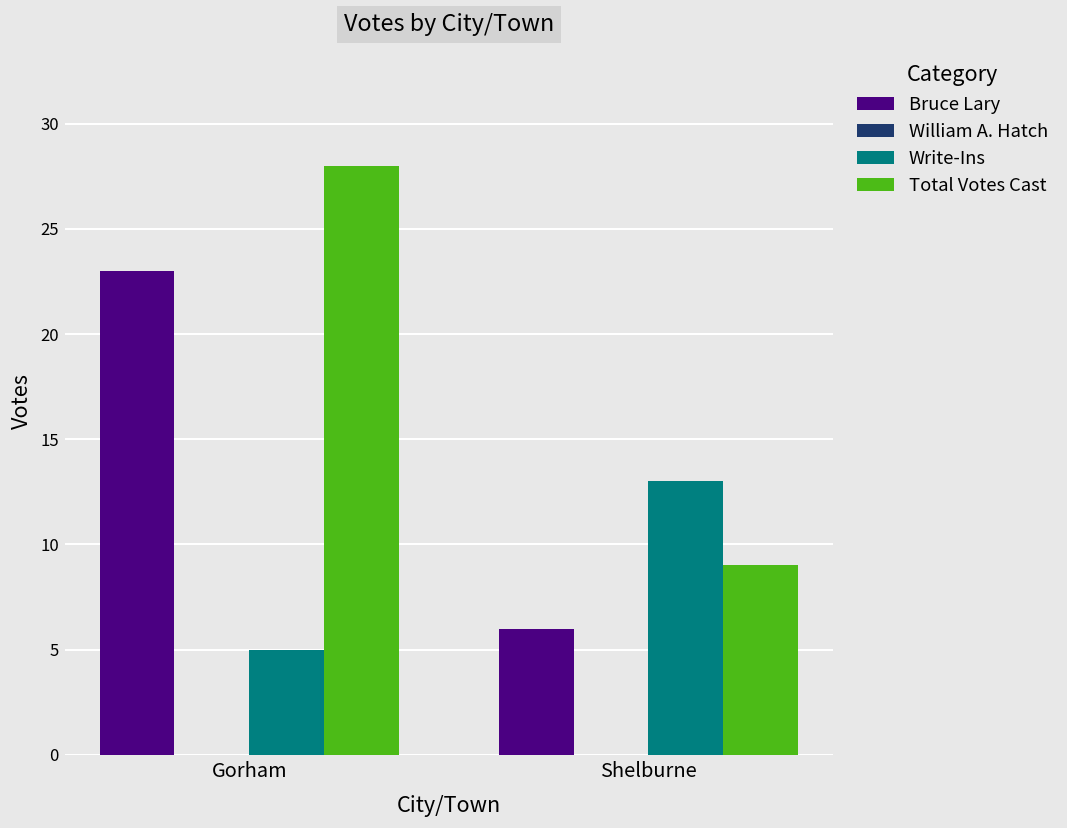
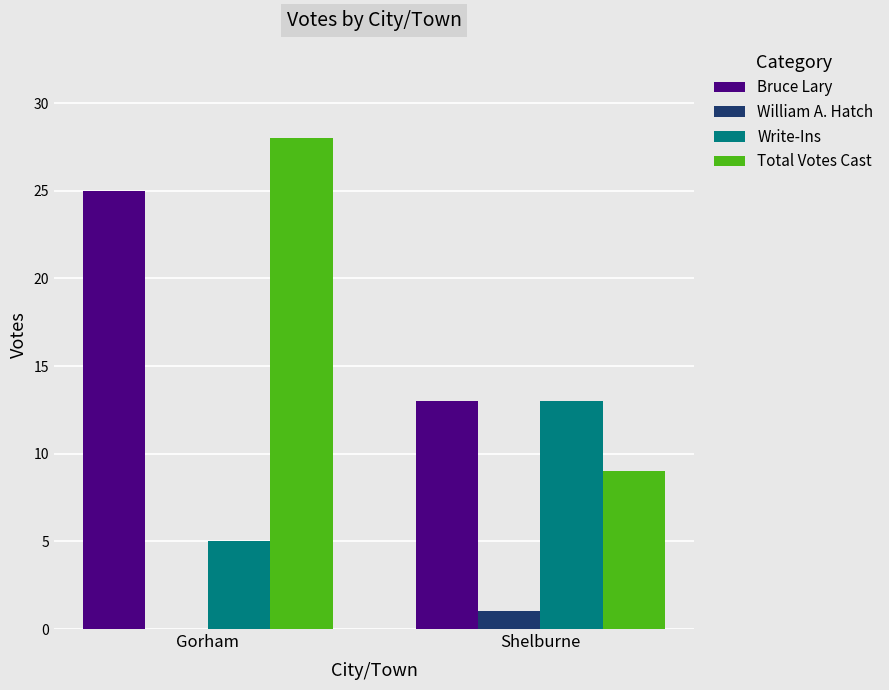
  {
    "Bruce Lary": {
-     "Gorham": 23,
-     "Shelburne": 6
+     "Gorham": 25,
+     "Shelburne": 13
    },
    "William A. Hatch": {
      "Gorham": 0,
-     "Shelburne": 0
+     "Shelburne": 1
    },
    "Write-Ins": {
      "Gorham": 5,
      "Shelburne": 13
    },
    "Total Votes Cast": {
      "Gorham": 28,
      "Shelburne": 9
    }
  }
